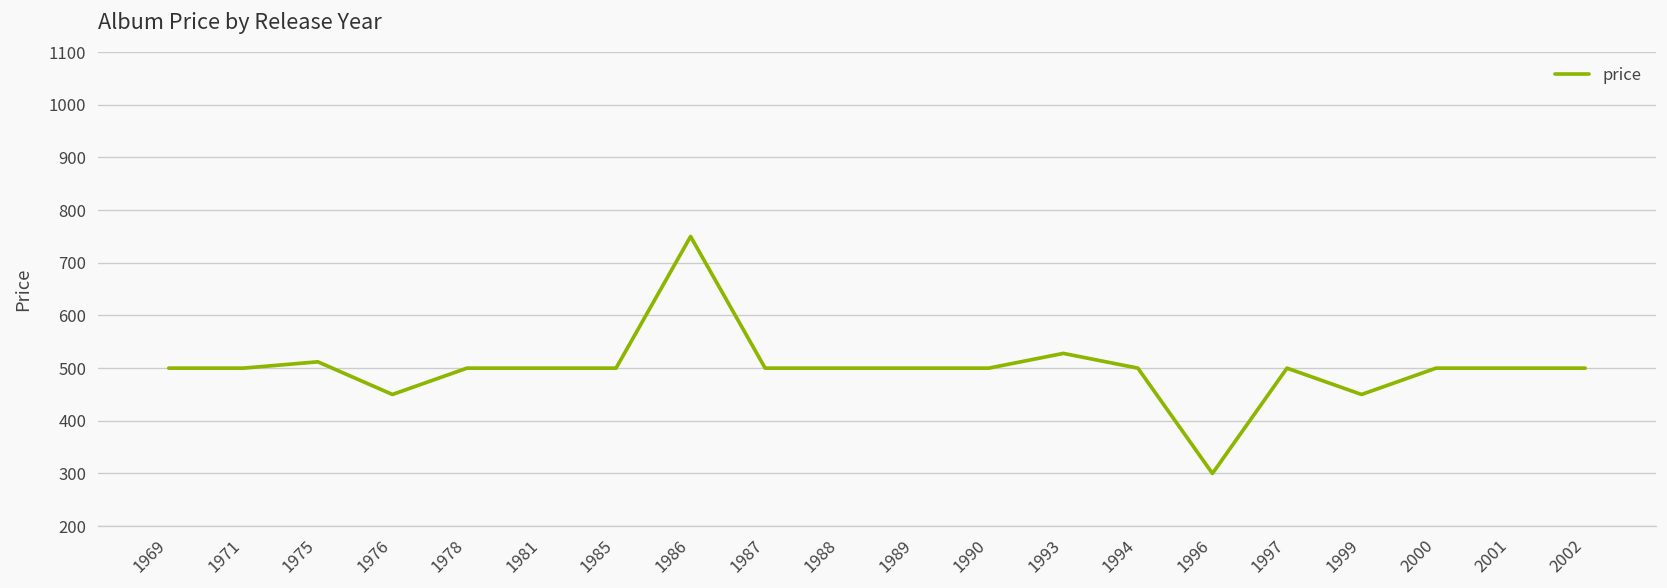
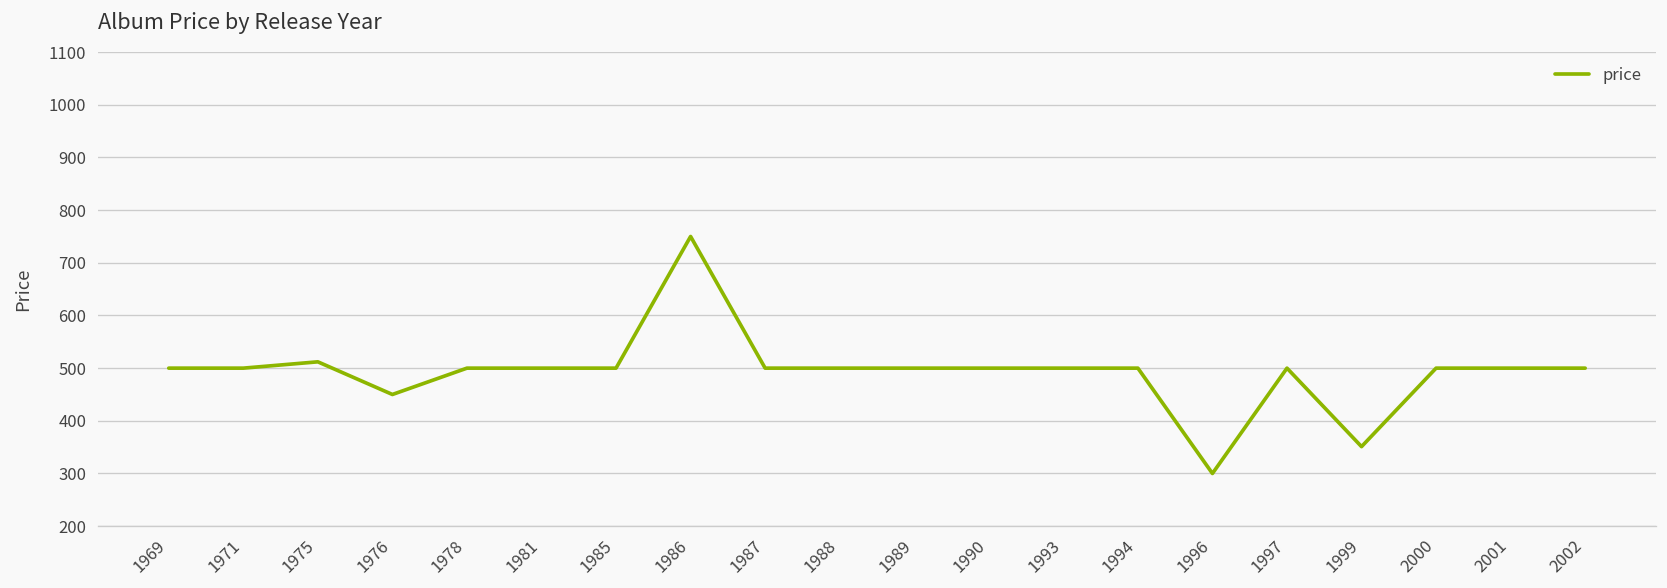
  {
    "1969": 500,
    "1971": 500,
    "1975": 510,
    "1976": 450,
    "1978": 500,
    "1981": 500,
    "1985": 500,
    "1986": 750,
    "1987": 500,
    "1988": 500,
    "1989": 500,
    "1990": 500,
-   "1993": 530,
+   "1993": 500,
    "1994": 500,
    "1996": 300,
    "1997": 500,
-   "1999": 450,
+   "1999": 350,
    "2000": 500,
    "2001": 500,
    "2002": 500
  }
